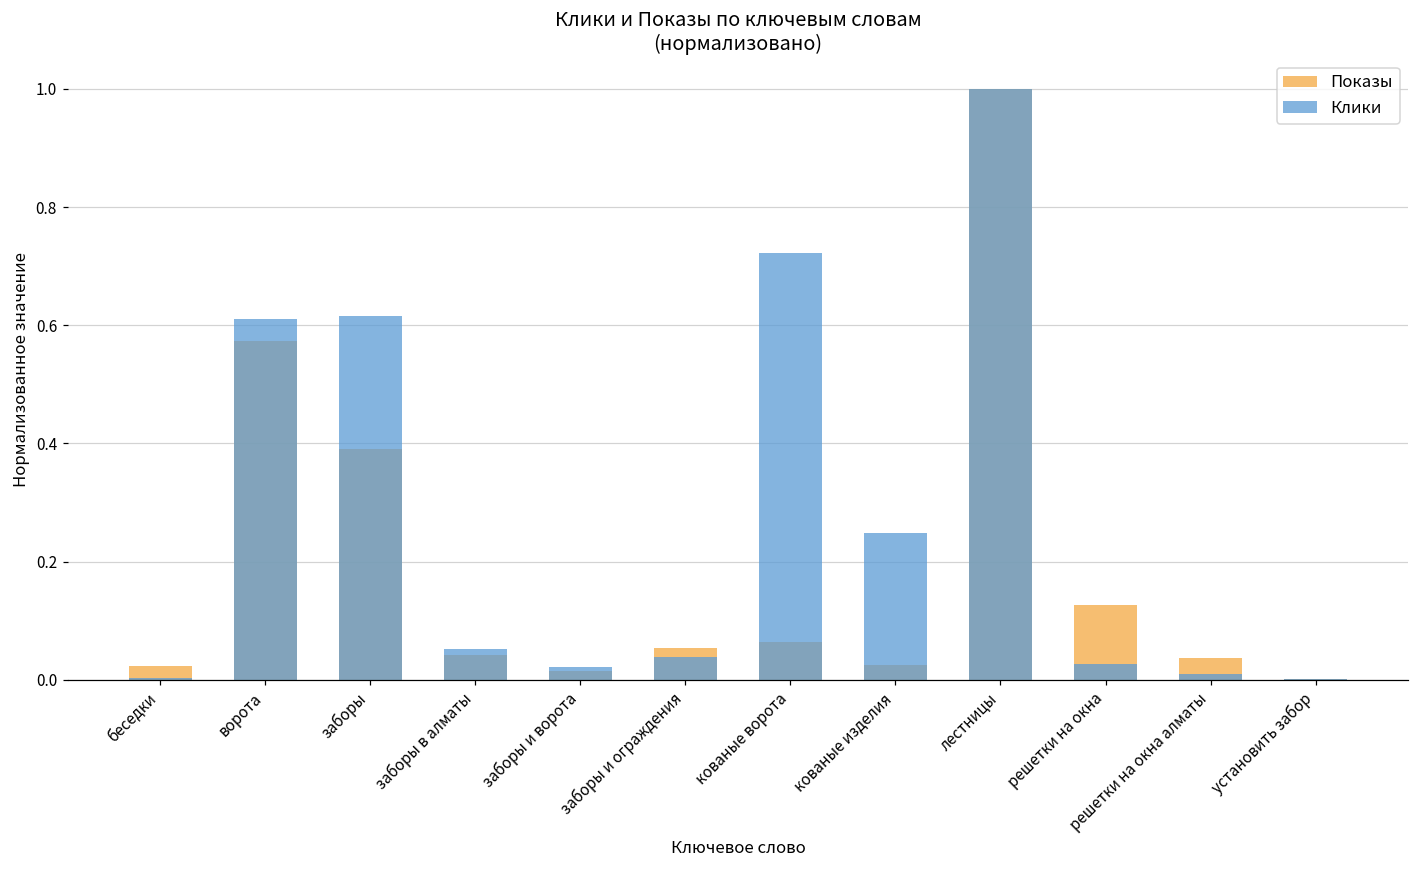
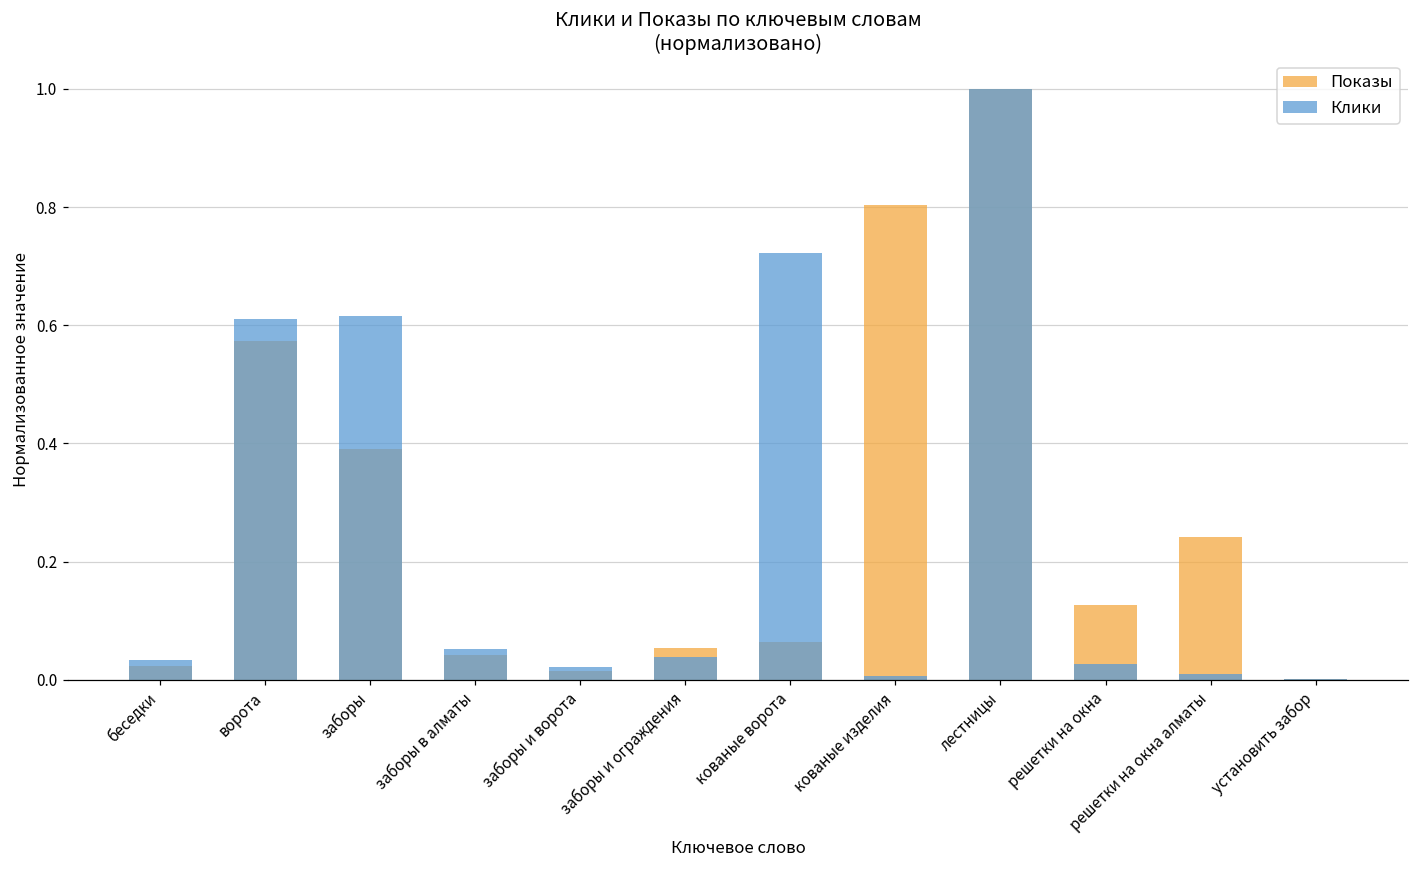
  {
    "Показы": {
      "заборы и ограждения": 0.05,
-     "кованые изделия": 0.02,
+     "кованые изделия": 0.80,
      "лестницы": 1.00,
      "решетки на окна": 0.13,
-     "решетки на окна алматы": 0.04
+     "решетки на окна алматы": 0.24
    },
    "Клики": {
-     "беседки": 0.00,
+     "беседки": 0.03,
      "ворота": 0.61,
      "заборы": 0.61,
      "заборы в алматы": 0.05,
      "заборы и ворота": 0.02,
      "кованые ворота": 0.72,
-     "кованые изделия": 0.25,
+     "кованые изделия": 0.01,
      "лестницы": 1.00
    }
  }
